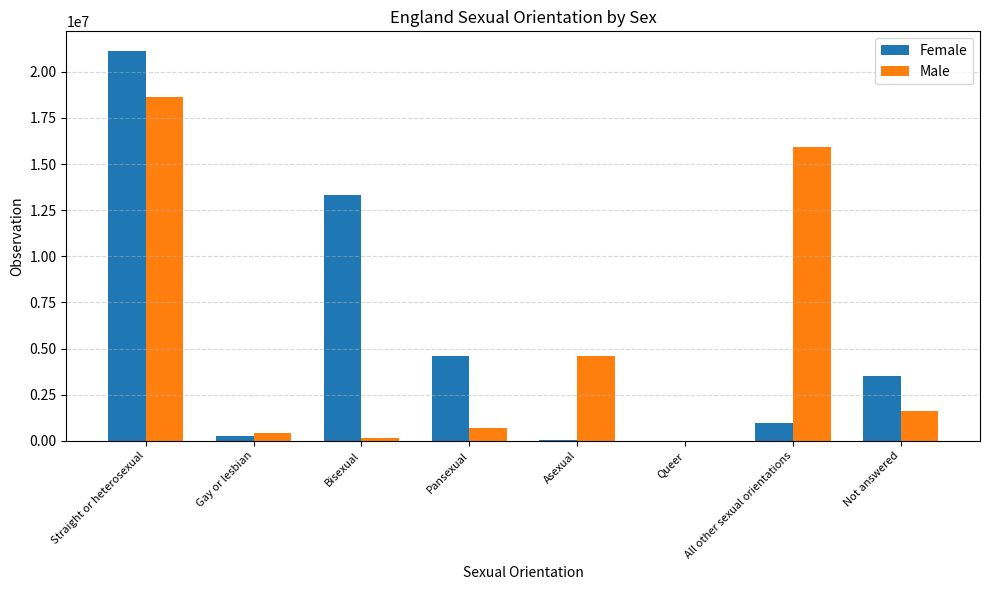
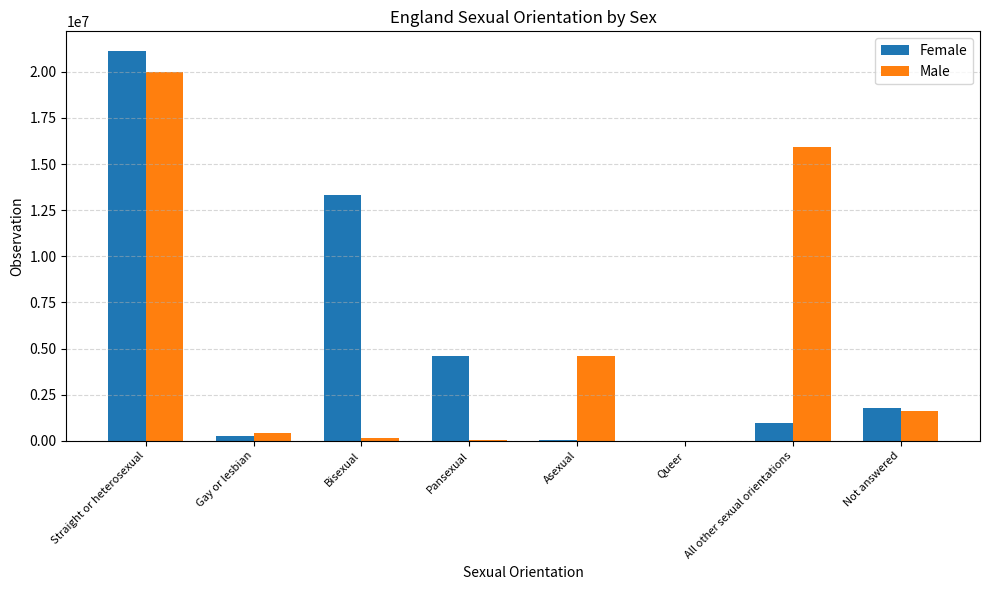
  {
    "Female": {
      "Straight or heterosexual": 21100000,
      "Gay or lesbian": 300000,
      "Bisexual": 13300000,
      "Pansexual": 4600000,
      "All other sexual orientations": 900000,
-     "Not answered": 3500000
+     "Not answered": 1800000
    },
    "Male": {
-     "Straight or heterosexual": 18700000,
+     "Straight or heterosexual": 20000000,
      "Gay or lesbian": 400000,
      "Bisexual": 200000,
-     "Pansexual": 700000,
+     "Pansexual": 0,
      "Asexual": 4600000,
      "All other sexual orientations": 15900000,
      "Not answered": 1600000
    }
  }
